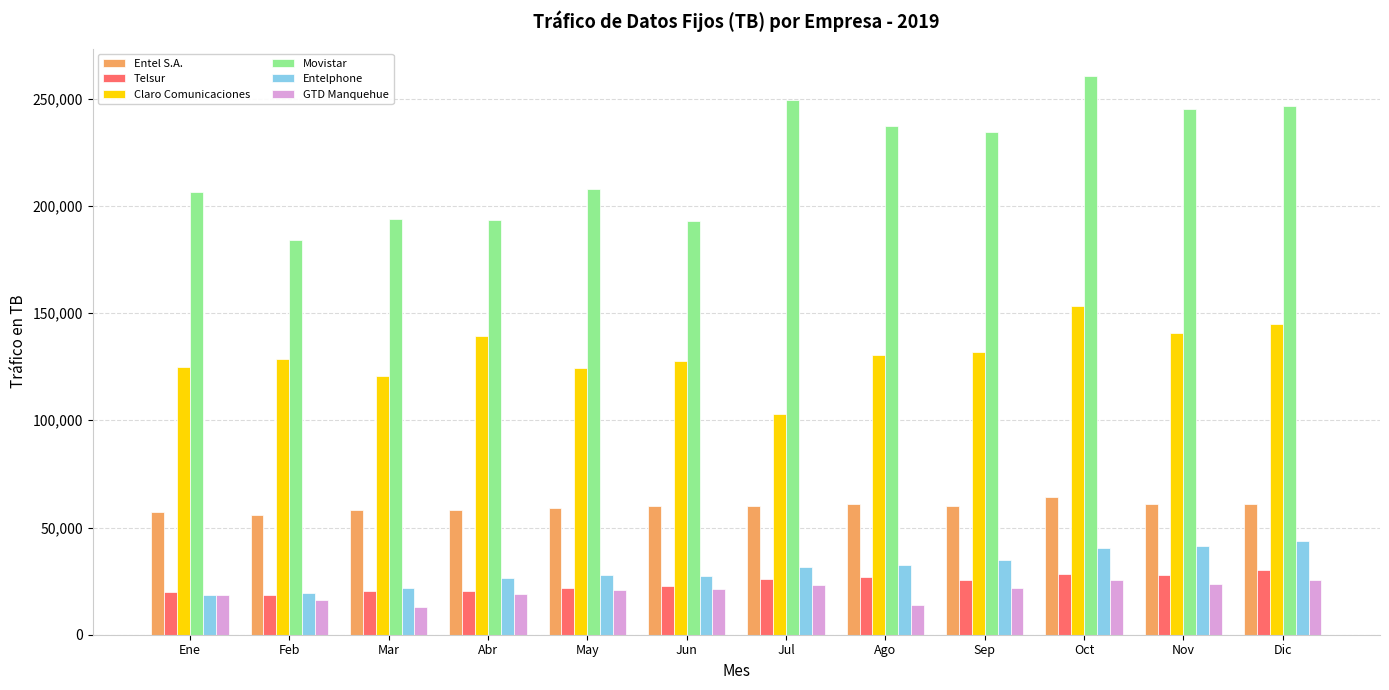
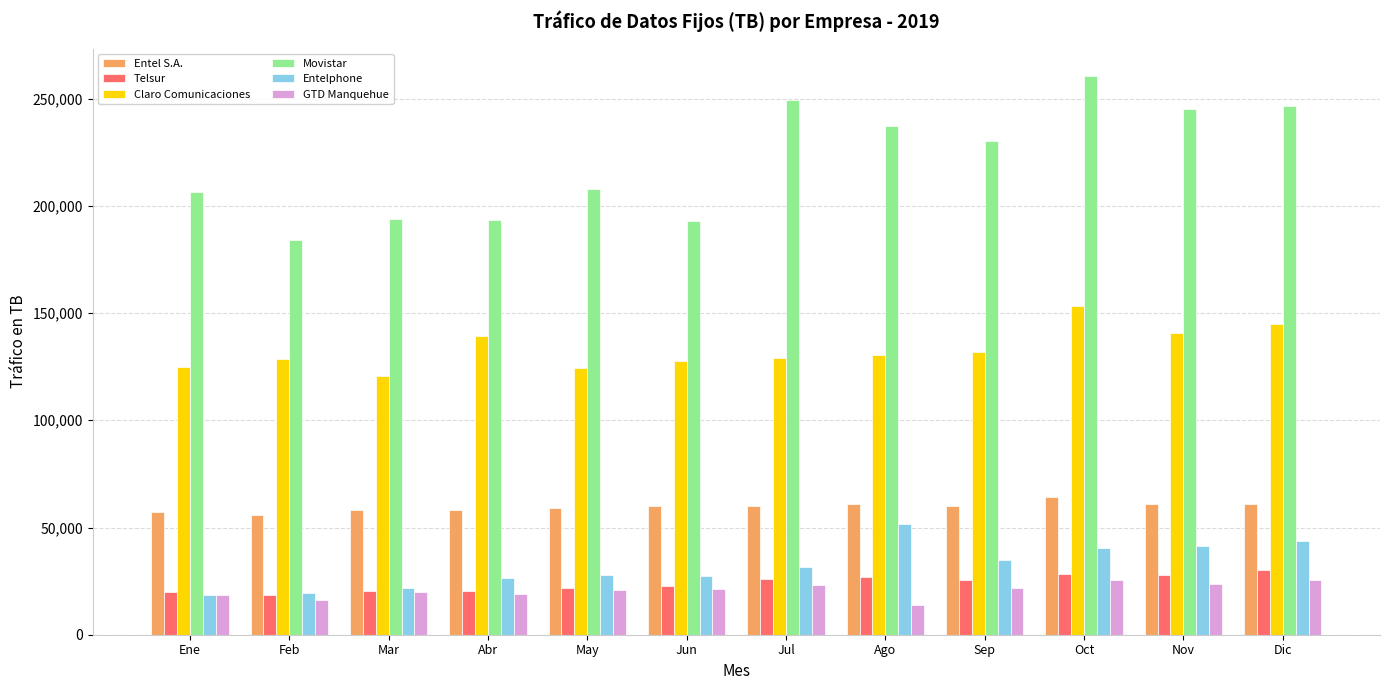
  {
    "Claro Comunicaciones": {
      "Ene": "125,000",
      "Feb": "129,000",
      "Mar": "121,000",
      "Abr": "139,000",
      "May": "124,000",
      "Jun": "128,000",
-     "Jul": "103,000",
+     "Jul": "129,000",
      "Ago": "130,000",
      "Sep": "132,000",
      "Oct": "153,000",
      "Nov": "141,000",
      "Dic": "145,000"
    },
    "Movistar": {
      "Ene": "206,000",
      "Feb": "184,000",
      "Mar": "194,000",
      "Abr": "193,000",
      "May": "208,000",
      "Jun": "193,000",
      "Jul": "250,000",
      "Ago": "237,000",
-     "Sep": "234,000",
+     "Sep": "230,000",
      "Oct": "260,000",
      "Nov": "245,000",
      "Dic": "247,000"
    },
    "Entelphone": {
      "Ene": "18,000",
      "Feb": "19,000",
      "Mar": "22,000",
      "Abr": "26,000",
      "May": "28,000",
      "Jun": "28,000",
      "Jul": "32,000",
-     "Ago": "32,000",
+     "Ago": "52,000",
      "Sep": "35,000",
      "Oct": "40,000",
      "Nov": "41,000",
      "Dic": "44,000"
    },
    "GTD Manquehue": {
      "Ene": "19,000",
      "Feb": "16,000",
-     "Mar": "13,000",
+     "Mar": "20,000",
      "Abr": "19,000",
      "May": "21,000",
      "Jun": "21,000",
      "Jul": "23,000",
      "Ago": "14,000",
      "Sep": "22,000",
      "Oct": "26,000",
      "Nov": "24,000",
      "Dic": "26,000"
    }
  }
